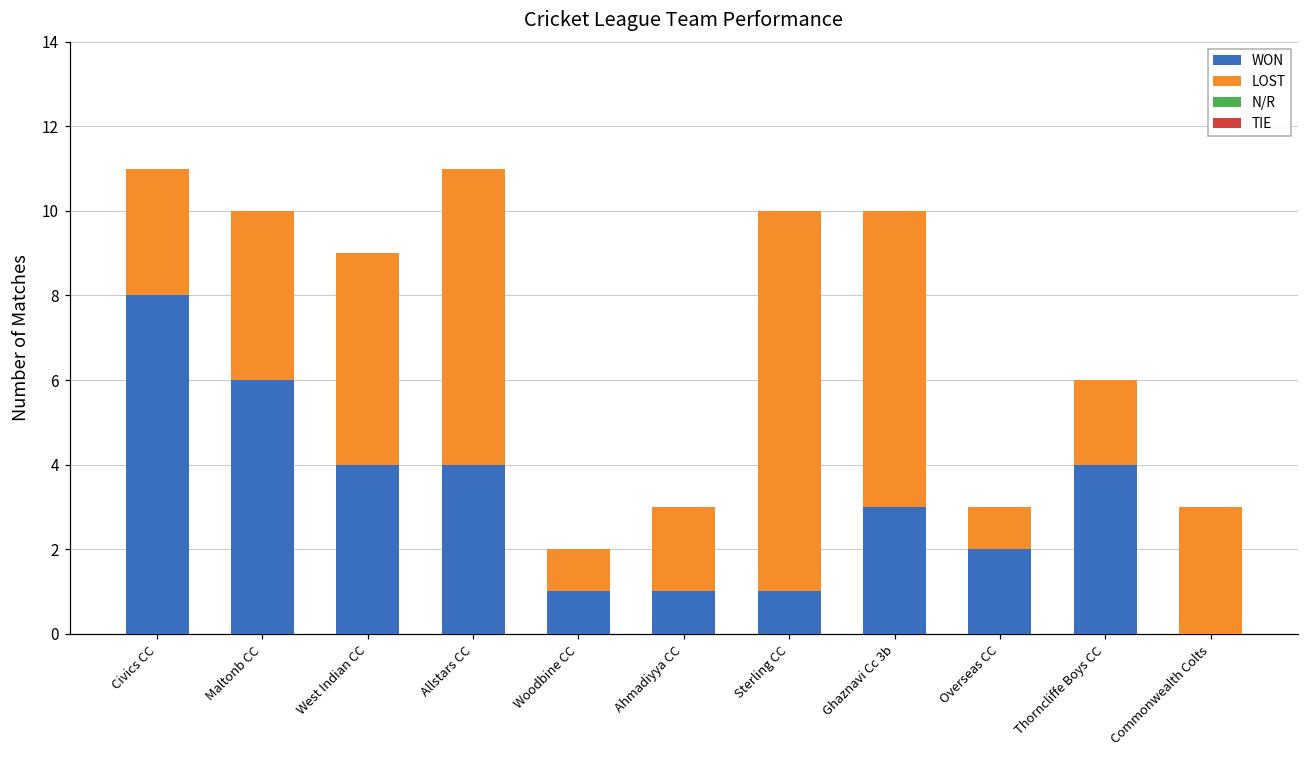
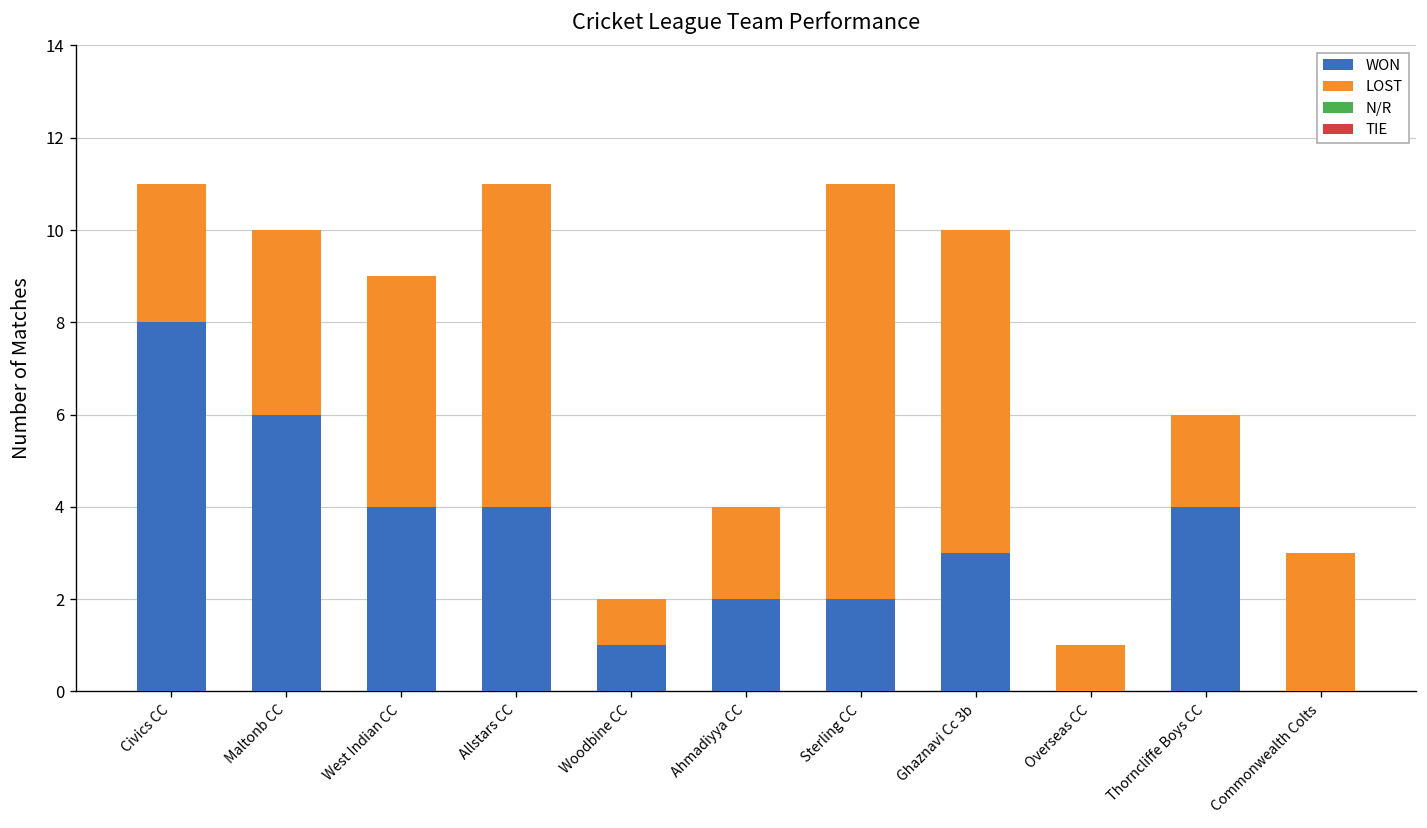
  {
    "WON": {
      "Civics CC": 8,
      "Maltonb CC": 6,
      "West Indian CC": 4,
      "Allstars CC": 4,
      "Woodbine CC": 1,
-     "Ahmadiyya CC": 1,
-     "Sterling CC": 1,
+     "Ahmadiyya CC": 2,
+     "Sterling CC": 2,
      "Ghaznavi Cc 3b": 3,
-     "Overseas CC": 2,
+     "Overseas CC": 0,
      "Thorncliffe Boys CC": 4,
      "Commonwealth Colts": 0
    }
  }
